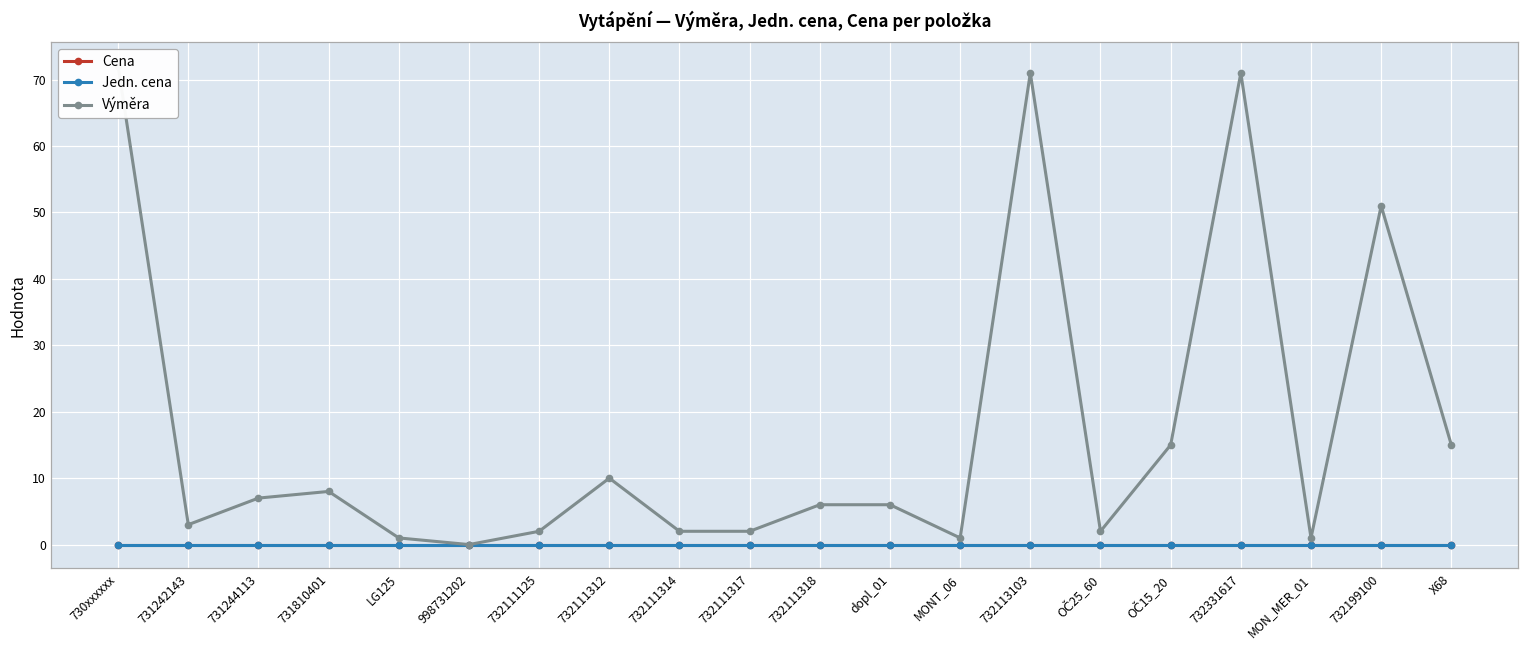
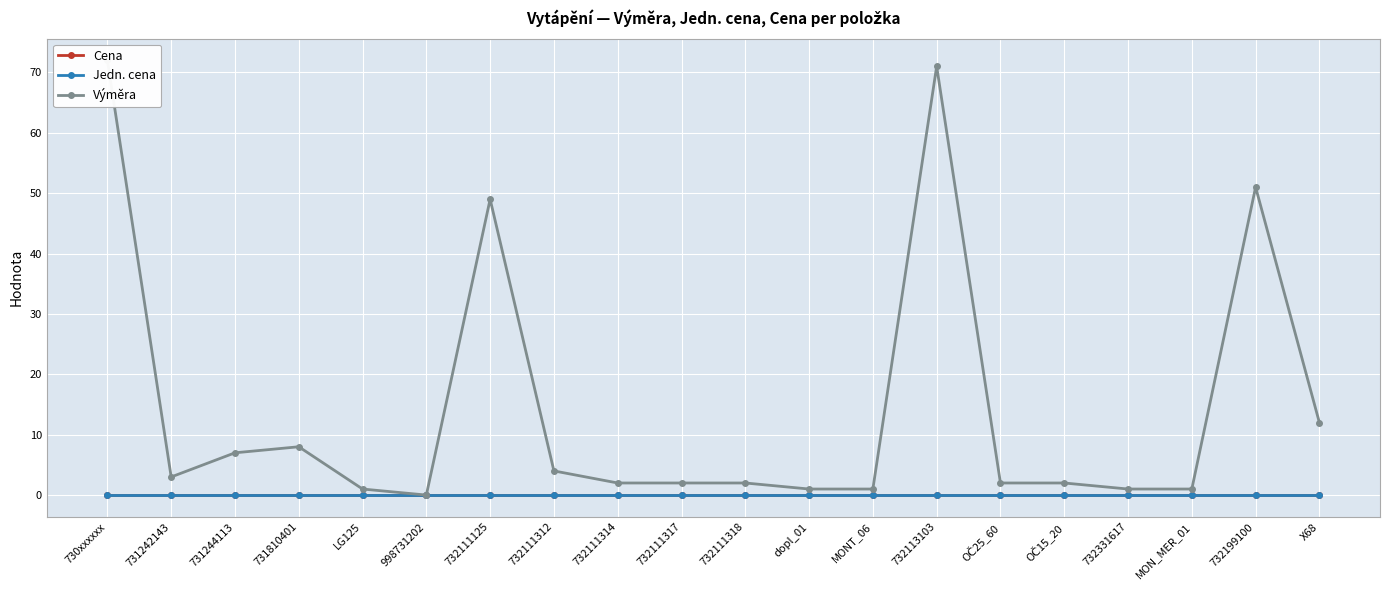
  {
    "Jedn. cena": {
      "730xxxxxx": 0,
      "731242143": 0,
      "731244113": 0,
      "731810401": 0,
      "LG125": 0,
      "732111125": 0,
      "732111312": 0,
      "732111314": 0,
      "732111317": 0,
      "732111318": 0,
      "dopl_01": 0,
      "MONT_06": 0,
      "732113103": 0,
      "OČ25_60": 0,
      "OČ15_20": 0,
      "732331617": 0,
      "MON_MER_01": 0,
      "732199100": 0,
      "X68": 0
    },
    "Výměra": {
      "731242143": 3,
      "731244113": 7,
      "731810401": 8,
      "LG125": 1,
-     "732111125": 2,
-     "732111312": 10,
+     "732111125": 49,
+     "732111312": 4,
      "732111314": 2,
      "732111317": 2,
-     "732111318": 6,
-     "dopl_01": 6,
+     "732111318": 2,
+     "dopl_01": 1,
      "MONT_06": 1,
      "732113103": 71,
      "OČ25_60": 2,
-     "OČ15_20": 15,
-     "732331617": 71,
+     "OČ15_20": 2,
+     "732331617": 1,
      "MON_MER_01": 1,
      "732199100": 51,
-     "X68": 15
+     "X68": 12
    }
  }
